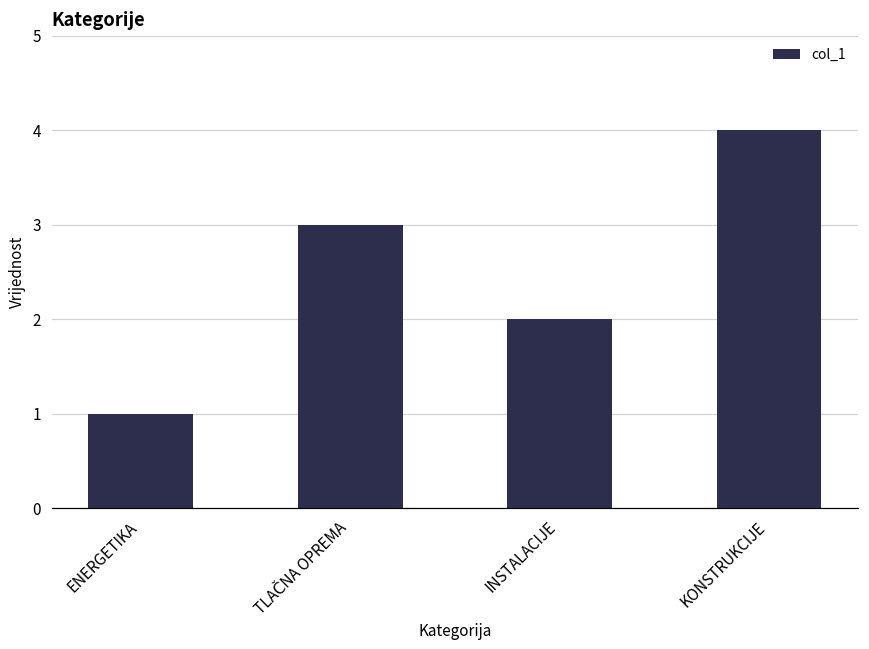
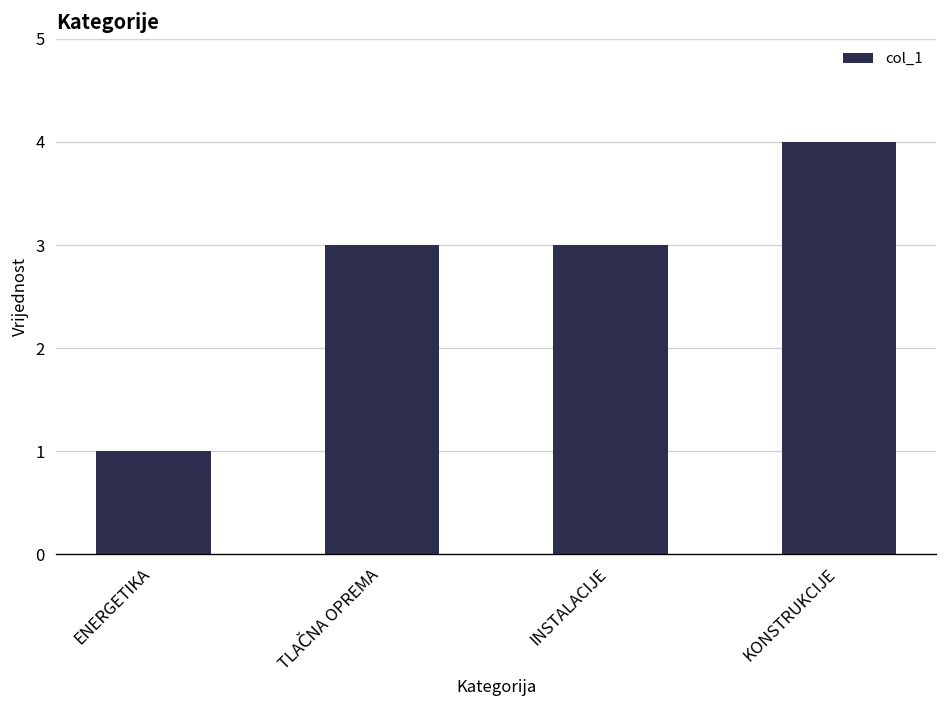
  {
    "ENERGETIKA": 1,
    "TLAČNA OPREMA": 3,
-   "INSTALACIJE": 2,
+   "INSTALACIJE": 3,
    "KONSTRUKCIJE": 4
  }
